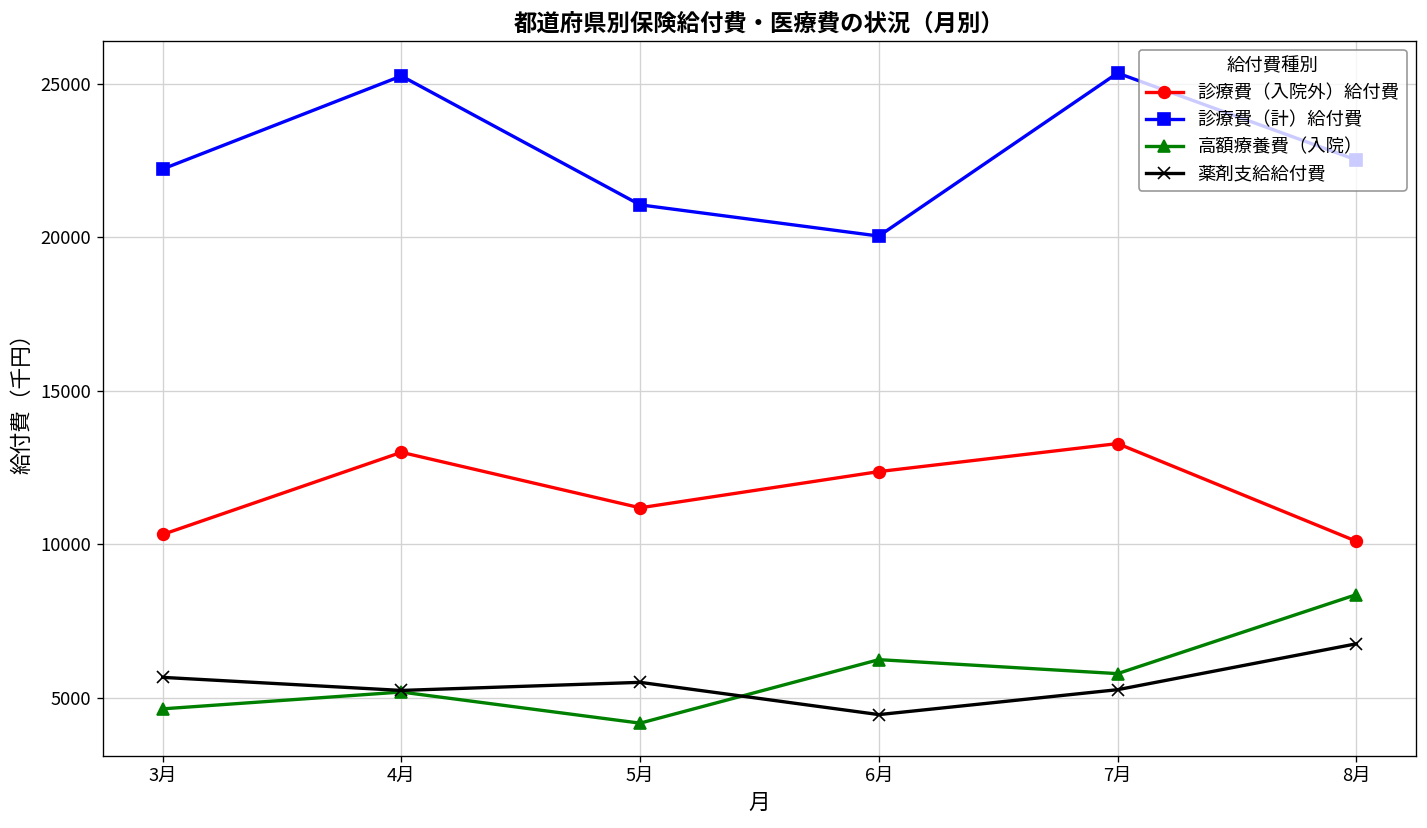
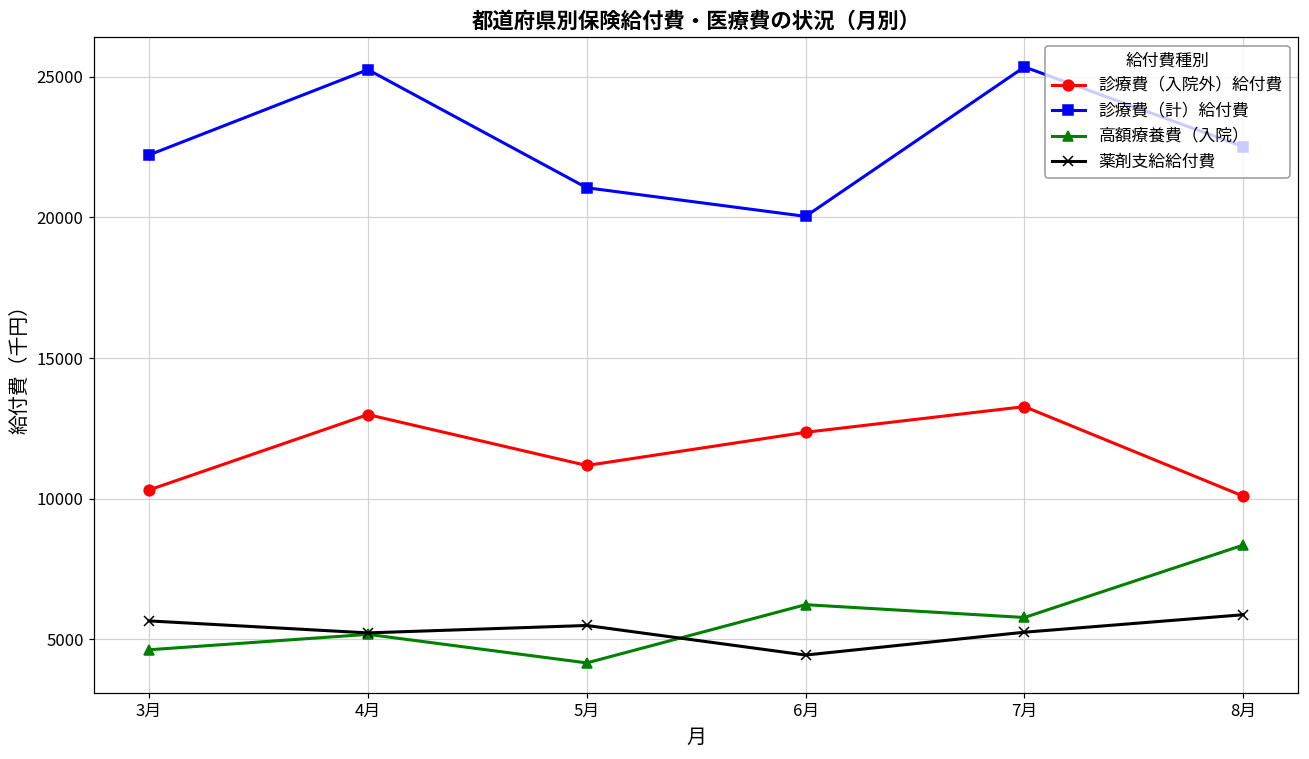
  {
    "診療費（入院外）給付費": {
      "3月": 10300,
      "4月": 13000,
      "5月": 11200,
      "6月": 12400,
      "7月": 13300,
      "8月": 10100
    },
    "診療費（計）給付費": {
      "3月": 22200,
      "4月": 25300,
      "5月": 21100,
      "6月": 20000,
      "7月": 25300
    },
    "高額療養費（入院）": {
      "3月": 4600,
      "5月": 4200,
      "6月": 6200,
      "7月": 5800,
      "8月": 8400
    },
    "薬剤支給給付費": {
      "3月": 5700,
      "5月": 5500,
      "6月": 4400,
      "7月": 5300,
-     "8月": 6800
+     "8月": 5900
    }
  }
